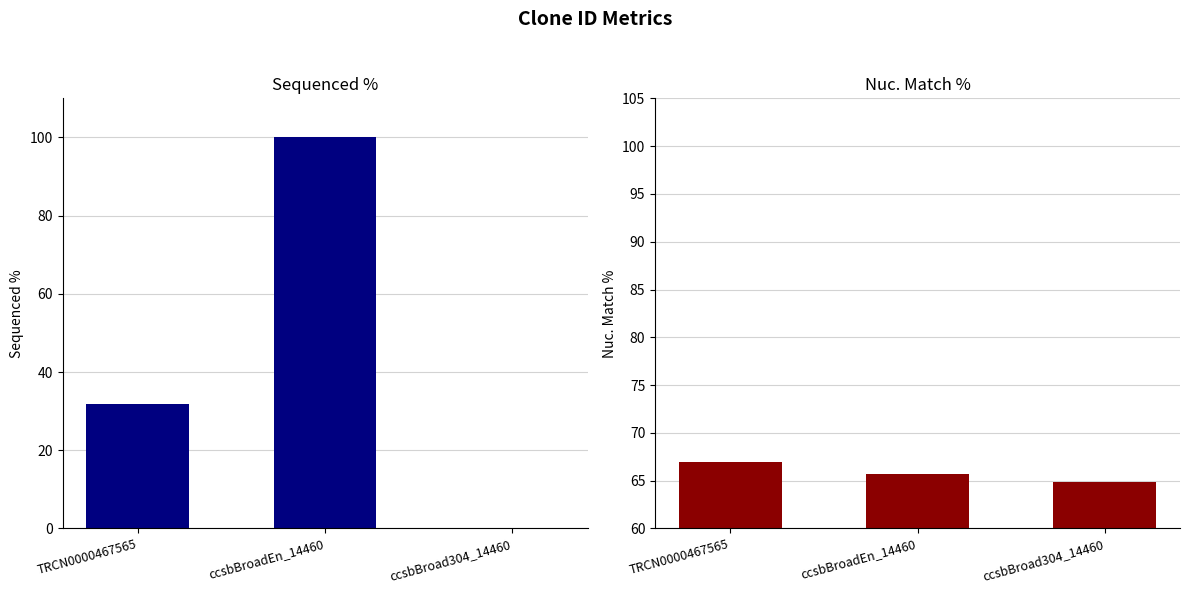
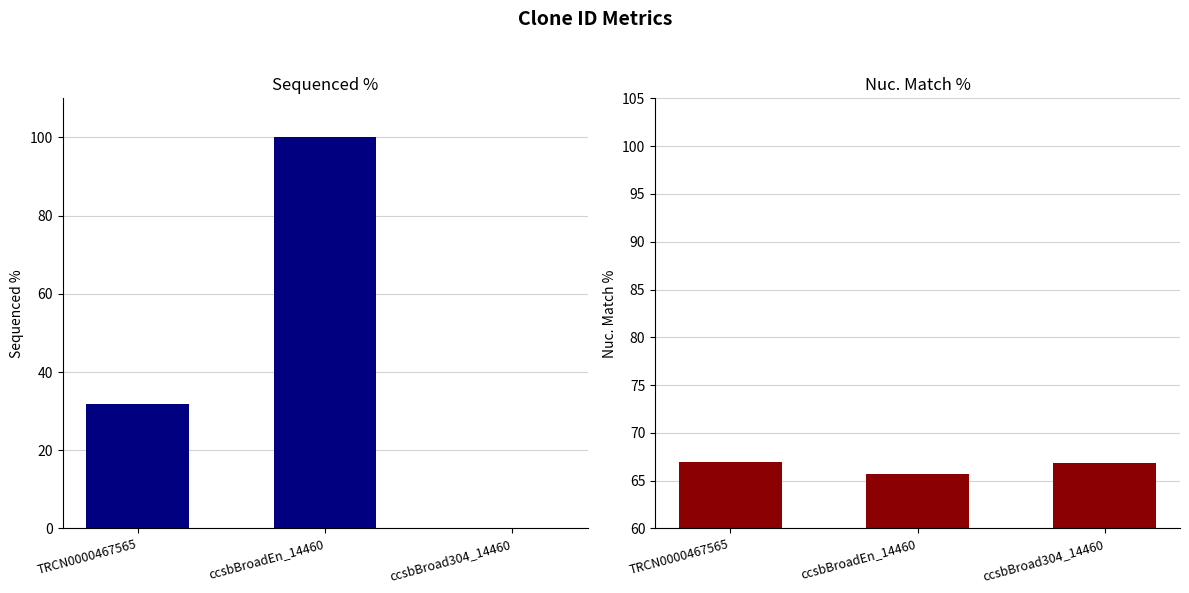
  {
    "Sequenced %": {
      "TRCN0000467565": 32,
      "ccsbBroadEn_14460": 100,
      "ccsbBroad304_14460": 0
    },
    "Nuc. Match %": {
      "TRCN0000467565": 67,
      "ccsbBroadEn_14460": 66,
-     "ccsbBroad304_14460": 65
+     "ccsbBroad304_14460": 67
    }
  }
